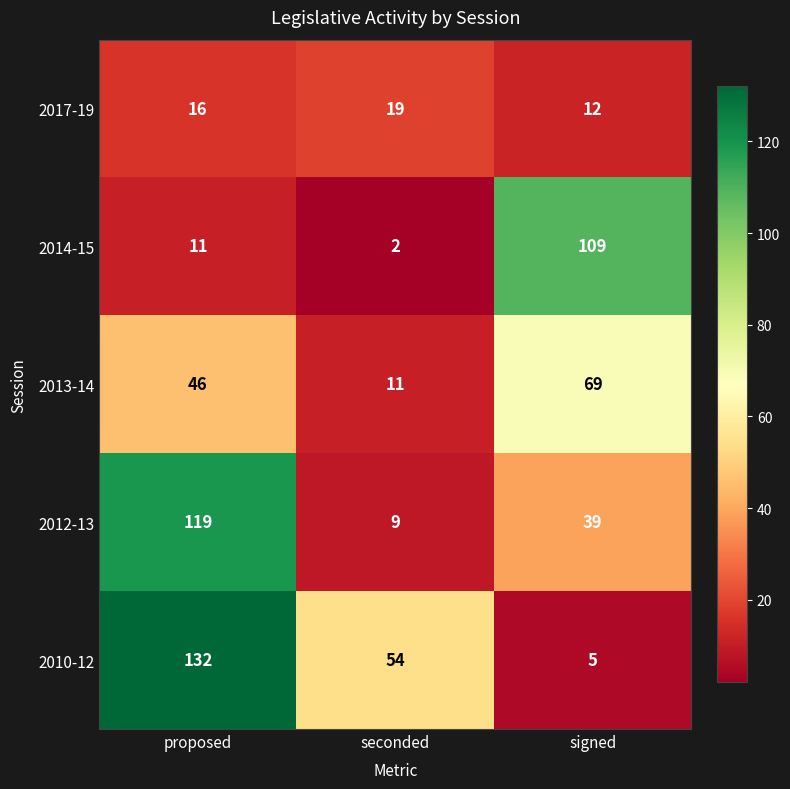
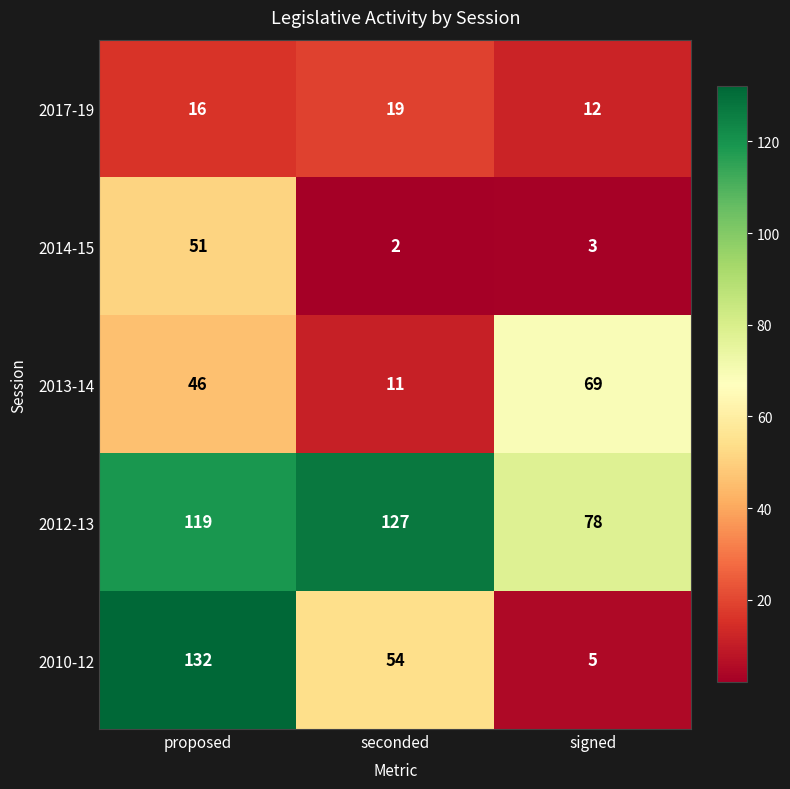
  {
    "2017-19": {
      "proposed": 16,
      "seconded": 19,
      "signed": 12
    },
    "2014-15": {
-     "proposed": 11,
+     "proposed": 51,
      "seconded": 2,
-     "signed": 109
+     "signed": 3
    },
    "2013-14": {
      "proposed": 46,
      "seconded": 11,
      "signed": 69
    },
    "2012-13": {
      "proposed": 119,
-     "seconded": 9,
-     "signed": 39
+     "seconded": 127,
+     "signed": 78
    },
    "2010-12": {
      "proposed": 132,
      "seconded": 54,
      "signed": 5
    }
  }
